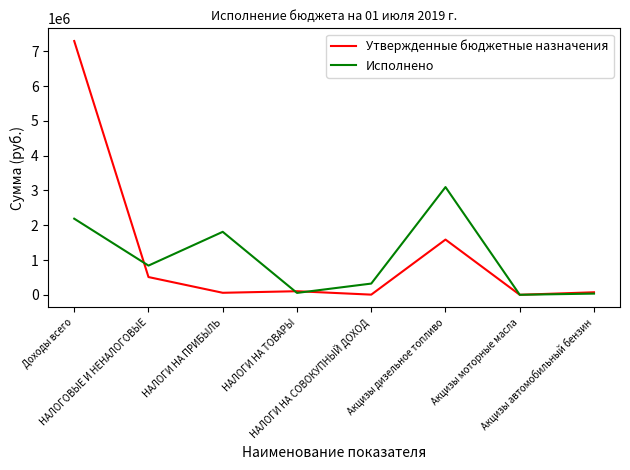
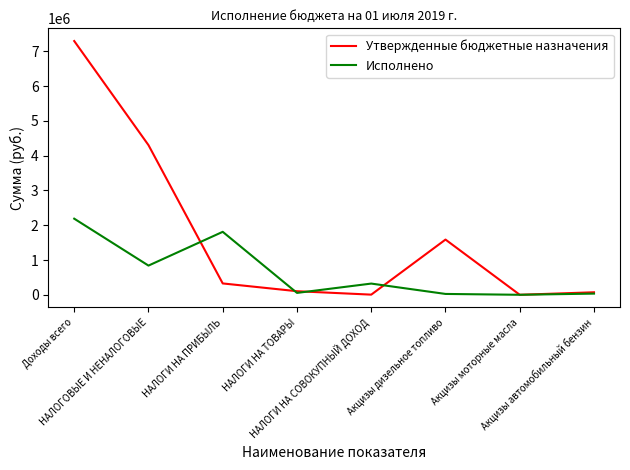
  {
    "Утвержденные бюджетные назначения": {
      "Доходы всего": 7300000,
-     "НАЛОГОВЫЕ И НЕНАЛОГОВЫЕ": 500000,
-     "НАЛОГИ НА ПРИБЫЛЬ": 100000,
+     "НАЛОГОВЫЕ И НЕНАЛОГОВЫЕ": 4300000,
+     "НАЛОГИ НА ПРИБЫЛЬ": 300000,
      "НАЛОГИ НА СОВОКУПНЫЙ ДОХОД": 0,
      "Акцизы дизельное топливо": 1600000
    },
    "Исполнено": {
      "Доходы всего": 2200000,
      "НАЛОГОВЫЕ И НЕНАЛОГОВЫЕ": 800000,
      "НАЛОГИ НА ПРИБЫЛЬ": 1800000,
      "НАЛОГИ НА СОВОКУПНЫЙ ДОХОД": 300000,
-     "Акцизы дизельное топливо": 3100000
+     "Акцизы дизельное топливо": 0
    }
  }
